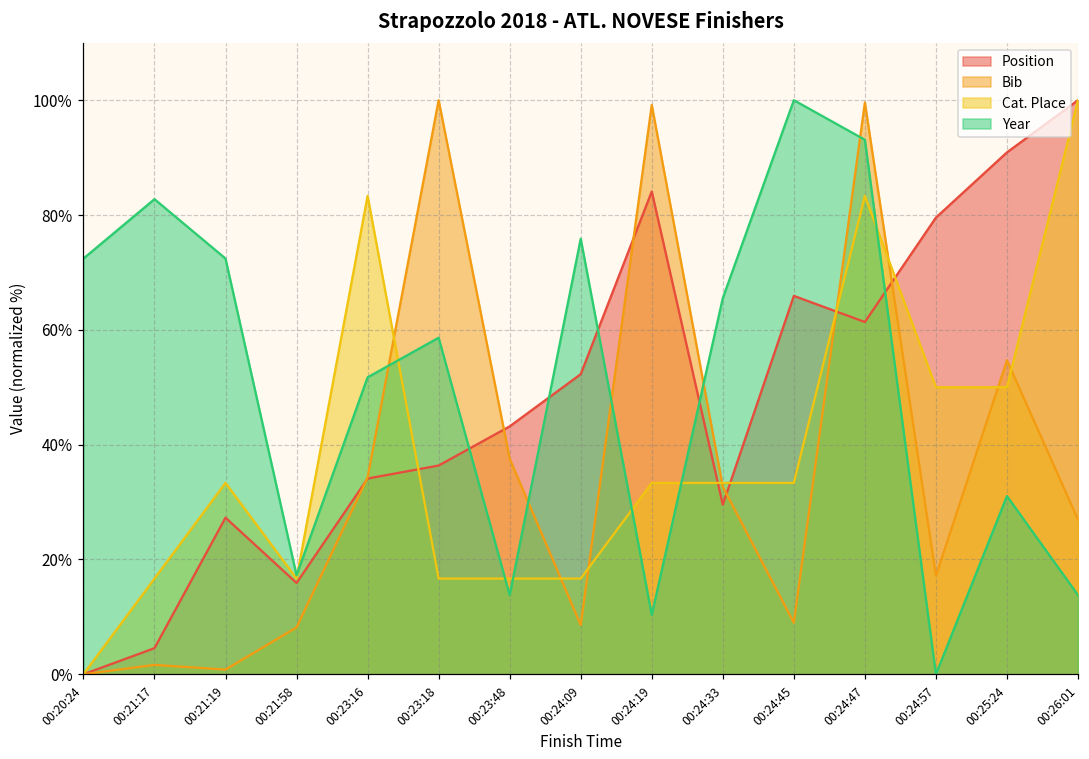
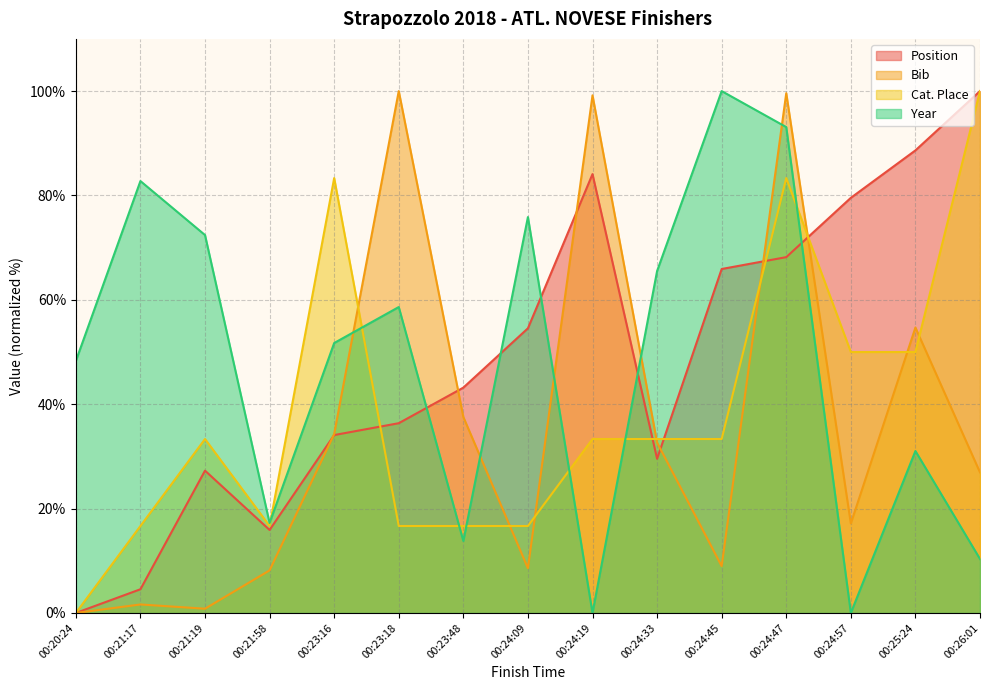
  {
    "Position": {
      "00:21:17": "5%",
      "00:21:19": "27%",
      "00:21:58": "16%",
      "00:23:18": "36%",
      "00:23:48": "43%",
-     "00:24:09": "52%",
+     "00:24:09": "55%",
      "00:24:19": "84%",
      "00:24:33": "30%",
      "00:24:45": "66%",
-     "00:24:47": "61%",
+     "00:24:47": "68%",
      "00:24:57": "80%",
-     "00:25:24": "91%"
+     "00:25:24": "89%"
    },
    "Year": {
-     "00:20:24": "72%",
+     "00:20:24": "48%",
      "00:21:17": "83%",
      "00:21:19": "72%",
      "00:21:58": "17%",
      "00:23:16": "52%",
      "00:23:18": "59%",
      "00:23:48": "14%",
      "00:24:09": "76%",
-     "00:24:19": "10%",
+     "00:24:19": "0%",
      "00:24:33": "66%",
      "00:24:45": "100%",
      "00:24:47": "93%",
      "00:24:57": "0%",
      "00:25:24": "31%",
-     "00:26:01": "14%"
+     "00:26:01": "10%"
    }
  }
